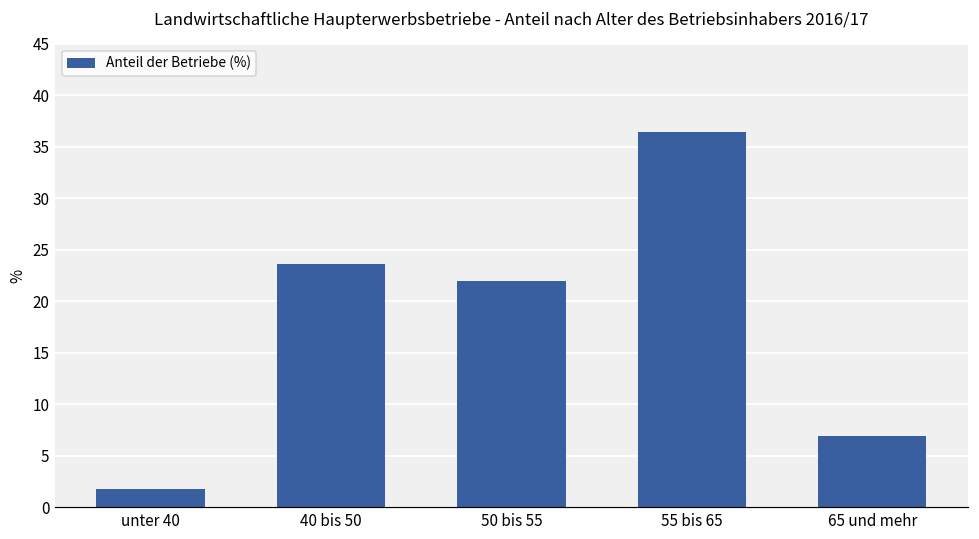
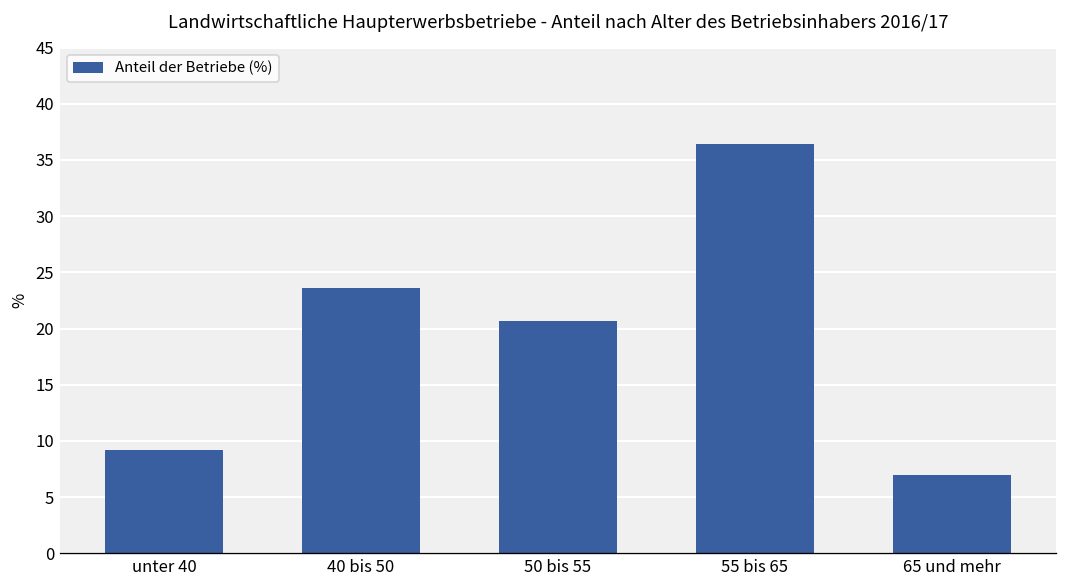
  {
-   "unter 40": 2,
+   "unter 40": 9,
    "40 bis 50": 24,
-   "50 bis 55": 22,
+   "50 bis 55": 21,
    "55 bis 65": 36,
    "65 und mehr": 7
  }
